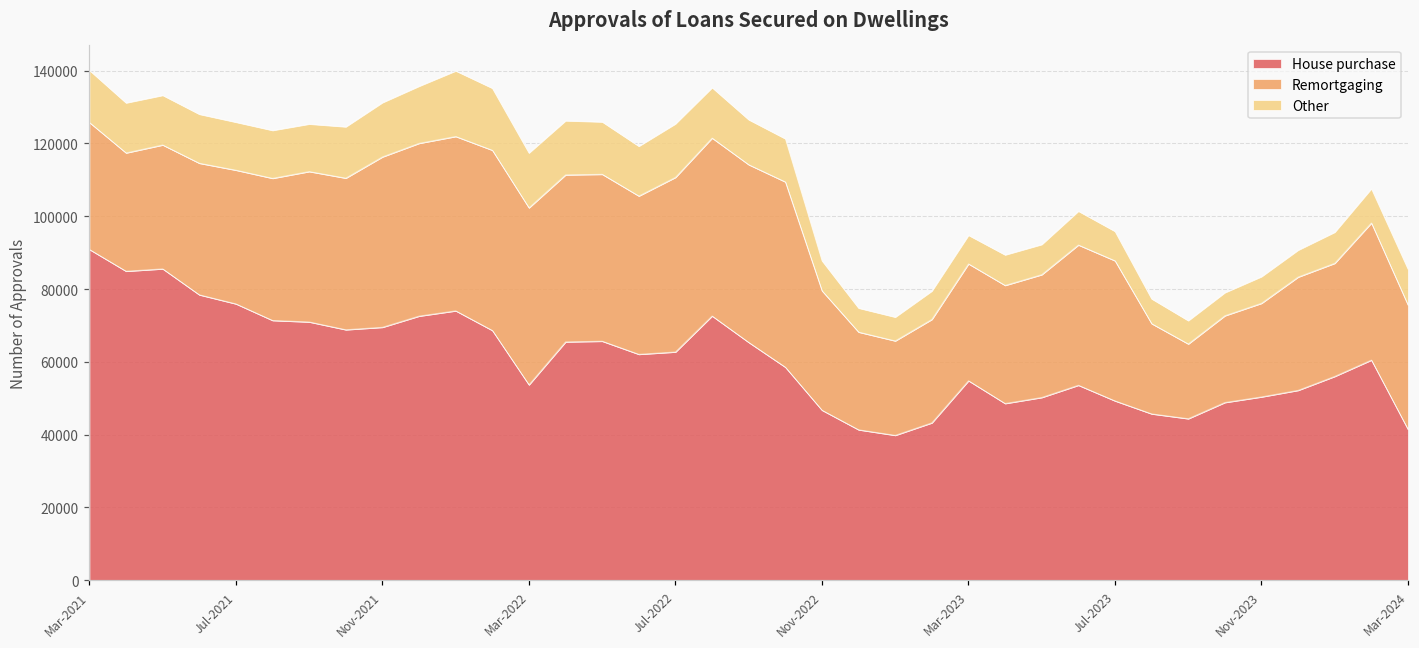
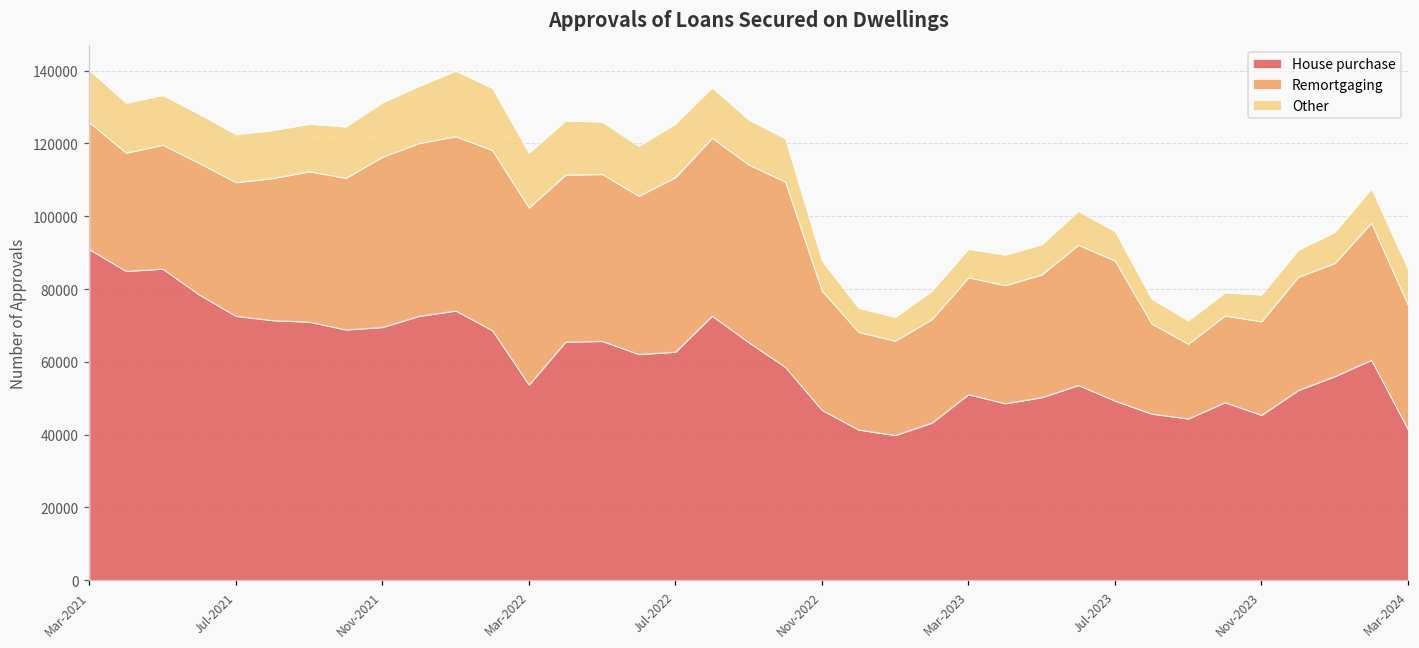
  {
    "House purchase": {
      "Mar-2021": 91000,
-     "Jul-2021": 76000,
+     "Jul-2021": 73000,
      "Nov-2021": 70000,
      "Mar-2022": 54000,
      "Jul-2022": 63000,
      "Nov-2022": 47000,
-     "Mar-2023": 55000,
+     "Mar-2023": 51000,
      "Jul-2023": 49000,
-     "Nov-2023": 50000,
+     "Nov-2023": 45000,
      "Mar-2024": 41000
    }
  }
